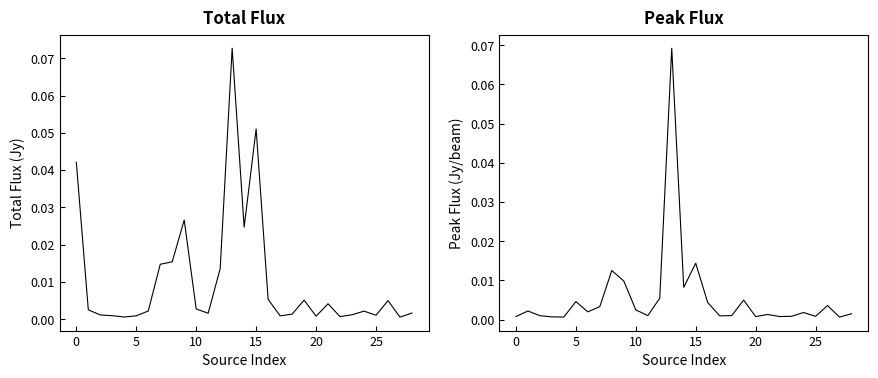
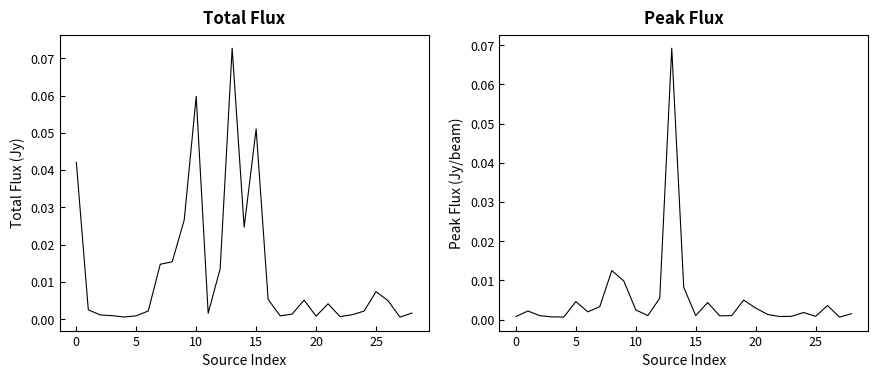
  {
    "Total Flux": {
      "0": 0.042,
      "5": 0.001,
-     "10": 0.003,
+     "10": 0.060,
      "15": 0.051,
      "20": 0.001,
-     "25": 0.001
+     "25": 0.007
    },
    "Peak Flux": {
      "0": 0.001,
      "5": 0.005,
      "10": 0.002,
-     "15": 0.014,
-     "20": 0.001,
+     "15": 0.001,
+     "20": 0.003,
      "25": 0.001
    }
  }
